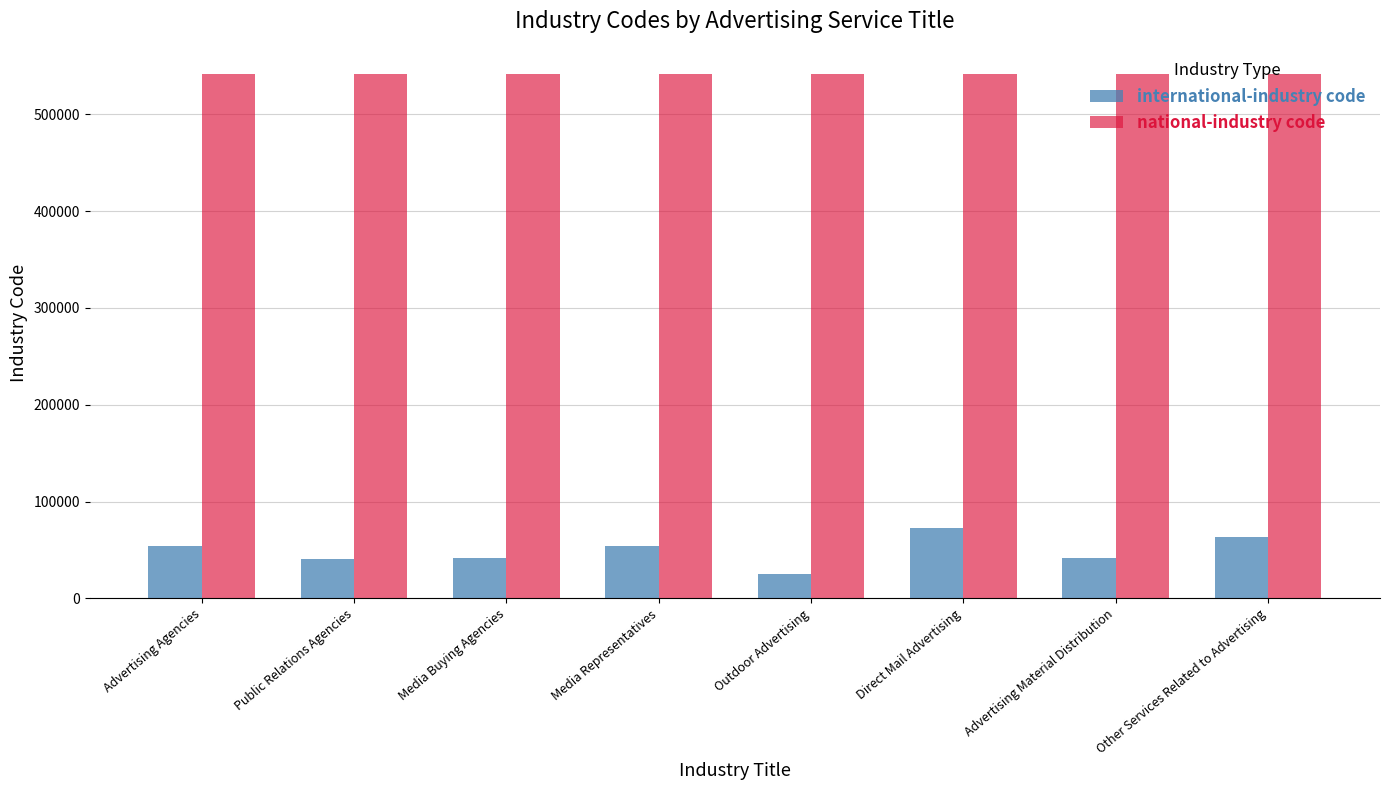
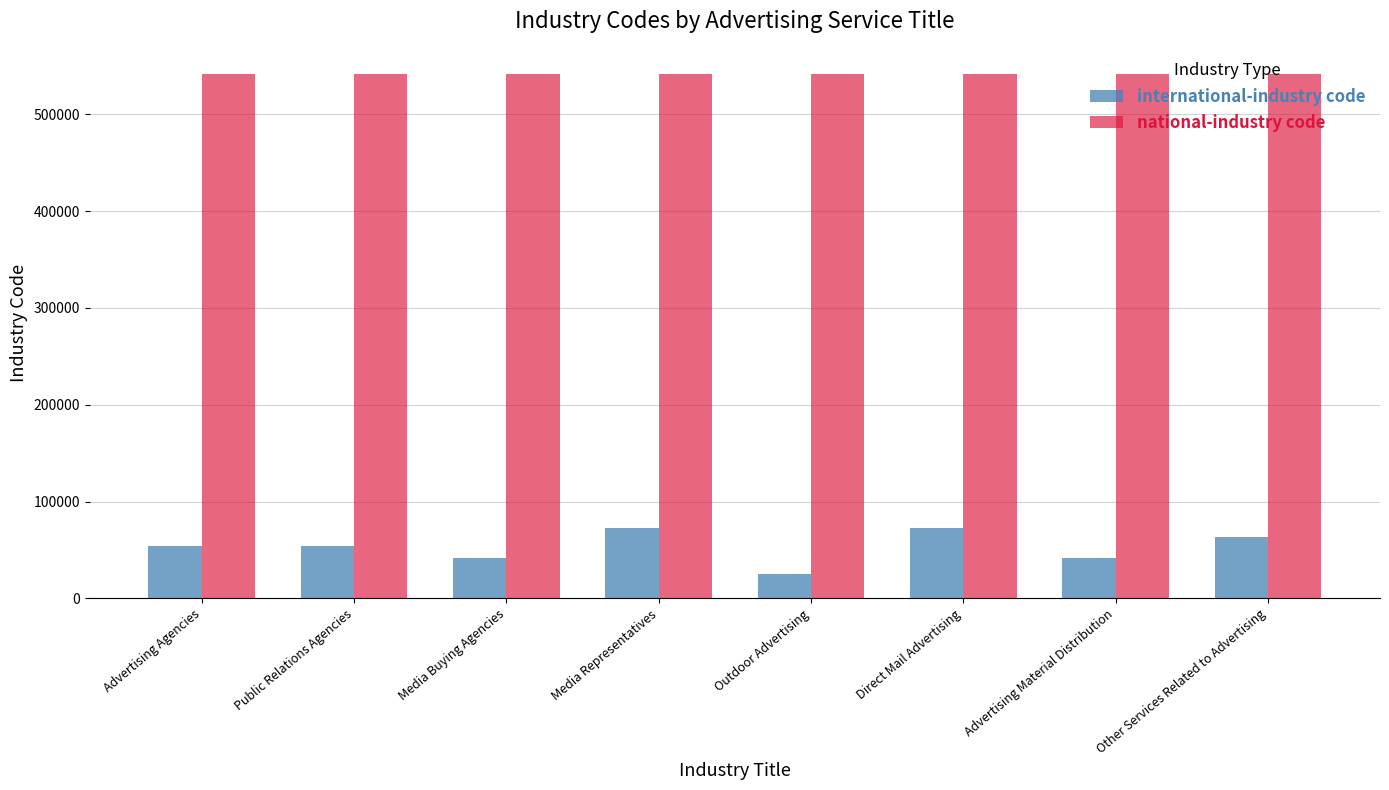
  {
    "international-industry code": {
      "Advertising Agencies": 50000,
-     "Public Relations Agencies": 40000,
+     "Public Relations Agencies": 50000,
      "Media Buying Agencies": 40000,
-     "Media Representatives": 50000,
+     "Media Representatives": 70000,
      "Outdoor Advertising": 30000,
      "Direct Mail Advertising": 70000,
      "Advertising Material Distribution": 40000,
      "Other Services Related to Advertising": 60000
    },
    "national-industry code": {
      "Advertising Agencies": 540000,
      "Public Relations Agencies": 540000,
      "Media Buying Agencies": 540000,
      "Media Representatives": 540000,
      "Outdoor Advertising": 540000,
      "Direct Mail Advertising": 540000,
      "Advertising Material Distribution": 540000,
      "Other Services Related to Advertising": 540000
    }
  }
